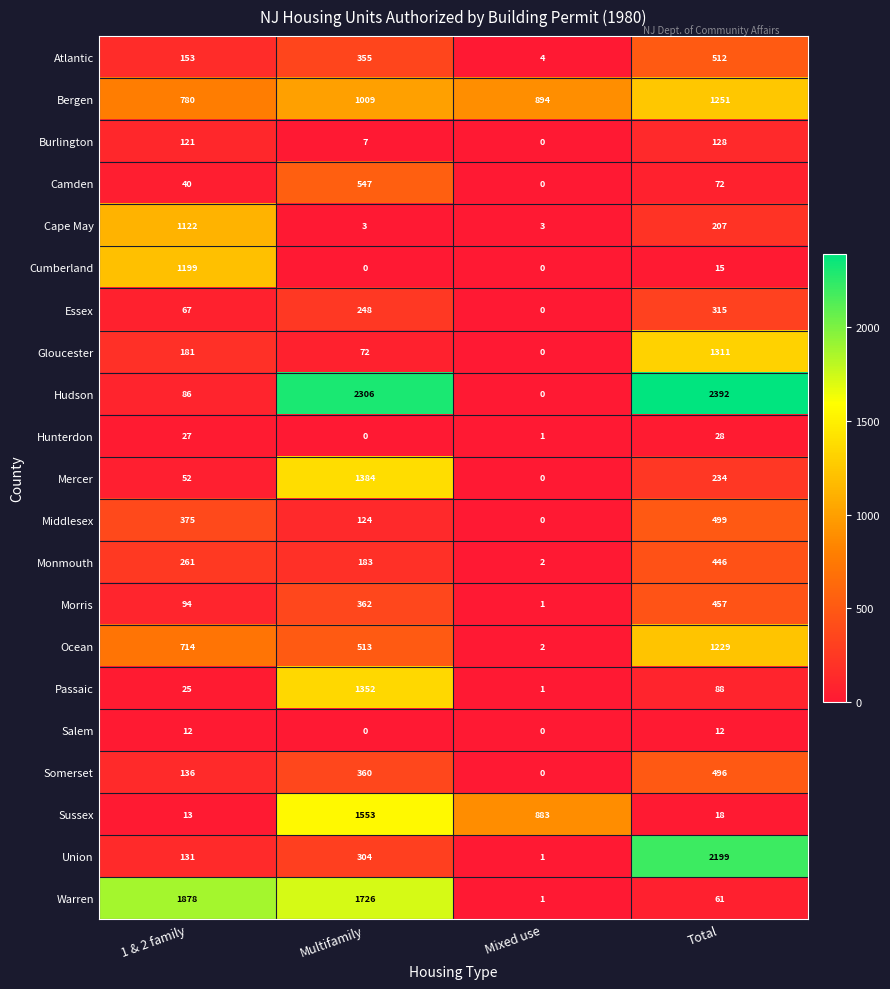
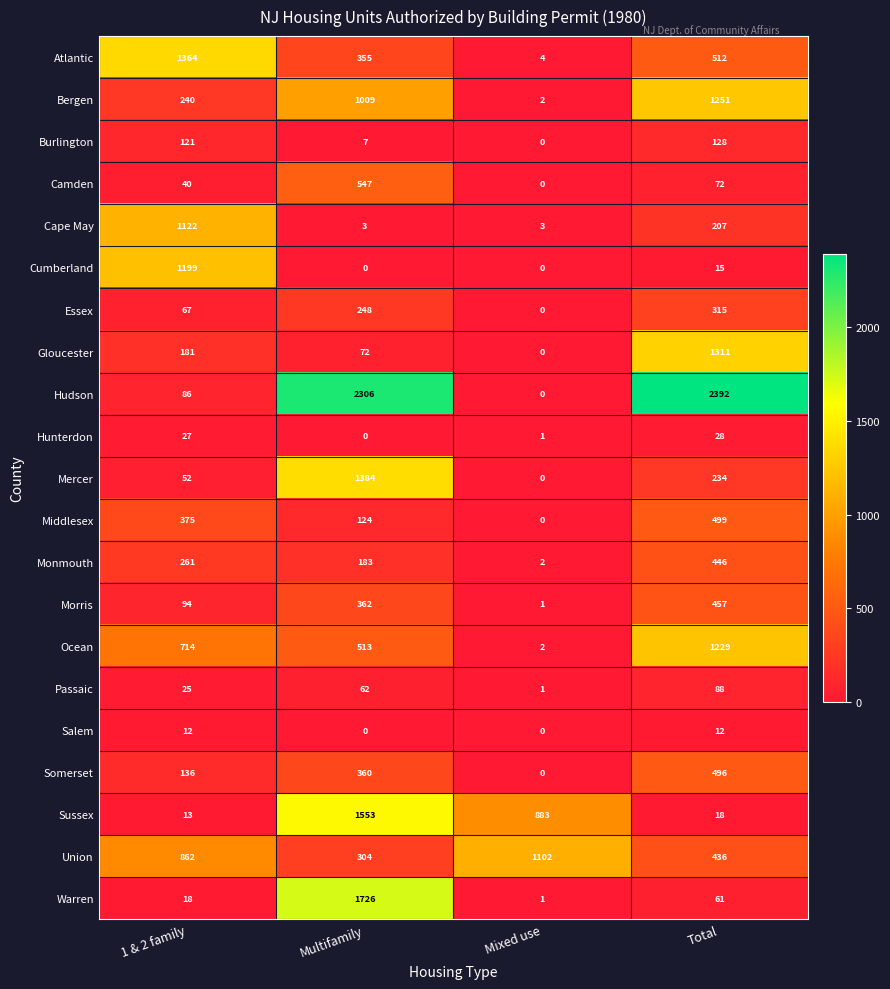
  {
    "Atlantic": {
-     "1 & 2 family": 153,
+     "1 & 2 family": 1364,
      "Multifamily": 355,
      "Mixed use": 4,
      "Total": 512
    },
    "Bergen": {
-     "1 & 2 family": 780,
+     "1 & 2 family": 240,
      "Multifamily": 1009,
-     "Mixed use": 894,
+     "Mixed use": 2,
      "Total": 1251
    },
    "Burlington": {
      "1 & 2 family": 121,
      "Multifamily": 7,
      "Mixed use": 0,
      "Total": 128
    },
    "Camden": {
      "1 & 2 family": 40,
      "Multifamily": 547,
      "Mixed use": 0,
      "Total": 72
    },
    "Cape May": {
      "1 & 2 family": 1122,
      "Multifamily": 3,
      "Mixed use": 3,
      "Total": 207
    },
    "Cumberland": {
      "1 & 2 family": 1199,
      "Multifamily": 0,
      "Mixed use": 0,
      "Total": 15
    },
    "Essex": {
      "1 & 2 family": 67,
      "Multifamily": 248,
      "Mixed use": 0,
      "Total": 315
    },
    "Gloucester": {
      "1 & 2 family": 181,
      "Multifamily": 72,
      "Mixed use": 0,
      "Total": 1311
    },
    "Hudson": {
      "1 & 2 family": 86,
      "Multifamily": 2306,
      "Mixed use": 0,
      "Total": 2392
    },
    "Hunterdon": {
      "1 & 2 family": 27,
      "Multifamily": 0,
      "Mixed use": 1,
      "Total": 28
    },
    "Mercer": {
      "1 & 2 family": 52,
      "Multifamily": 1384,
      "Mixed use": 0,
      "Total": 234
    },
    "Middlesex": {
      "1 & 2 family": 375,
      "Multifamily": 124,
      "Mixed use": 0,
      "Total": 499
    },
    "Monmouth": {
      "1 & 2 family": 261,
      "Multifamily": 183,
      "Mixed use": 2,
      "Total": 446
    },
    "Morris": {
      "1 & 2 family": 94,
      "Multifamily": 362,
      "Mixed use": 1,
      "Total": 457
    },
    "Ocean": {
      "1 & 2 family": 714,
      "Multifamily": 513,
      "Mixed use": 2,
      "Total": 1229
    },
    "Passaic": {
      "1 & 2 family": 25,
-     "Multifamily": 1352,
+     "Multifamily": 62,
      "Mixed use": 1,
      "Total": 88
    },
    "Salem": {
      "1 & 2 family": 12,
      "Multifamily": 0,
      "Mixed use": 0,
      "Total": 12
    },
    "Somerset": {
      "1 & 2 family": 136,
      "Multifamily": 360,
      "Mixed use": 0,
      "Total": 496
    },
    "Sussex": {
      "1 & 2 family": 13,
      "Multifamily": 1553,
      "Mixed use": 883,
      "Total": 18
    },
    "Union": {
-     "1 & 2 family": 131,
+     "1 & 2 family": 862,
      "Multifamily": 304,
-     "Mixed use": 1,
-     "Total": 2199
+     "Mixed use": 1102,
+     "Total": 436
    },
    "Warren": {
-     "1 & 2 family": 1878,
+     "1 & 2 family": 18,
      "Multifamily": 1726,
      "Mixed use": 1,
      "Total": 61
    }
  }
